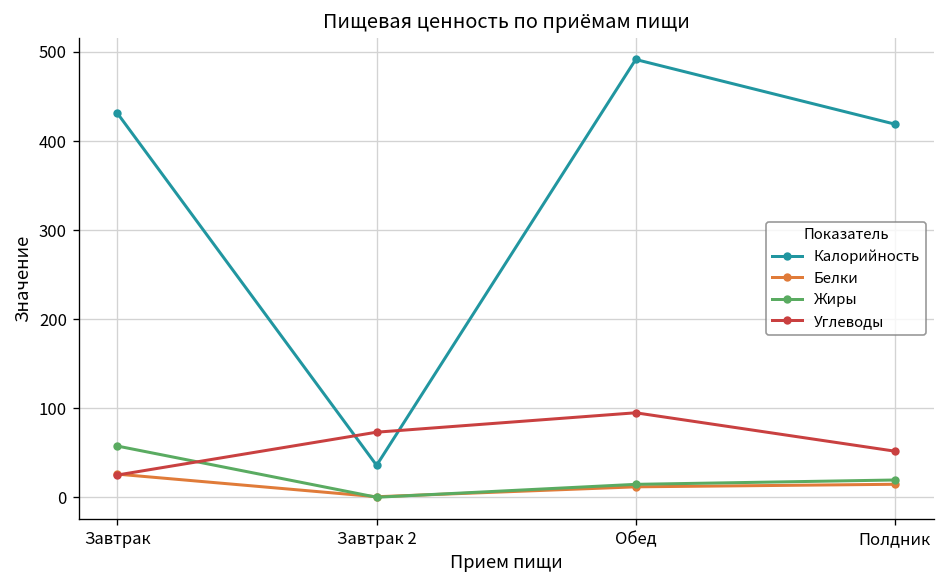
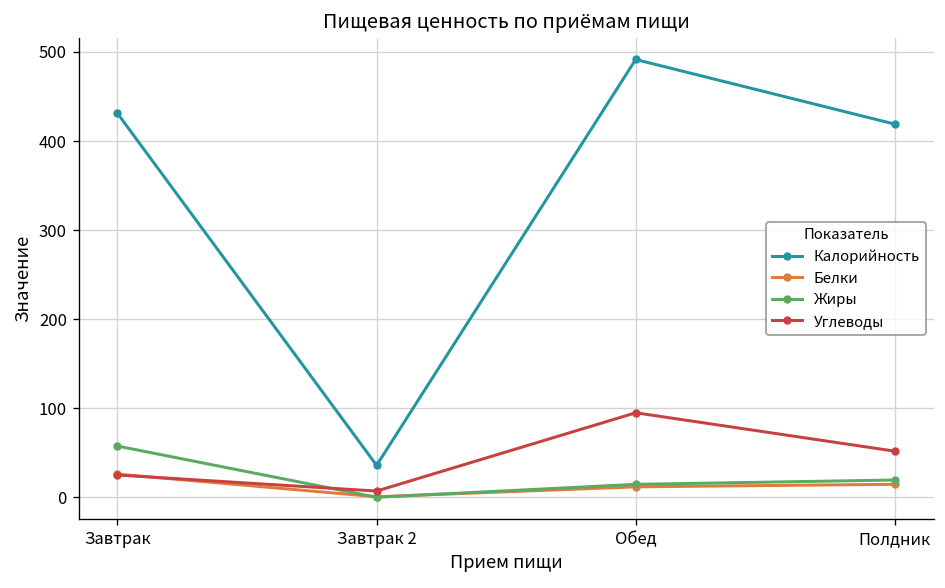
  {
    "Калорийность": {
      "Завтрак": 430,
      "Завтрак 2": 40,
      "Обед": 490,
      "Полдник": 420
    },
    "Белки": {
      "Полдник": 10
    },
    "Жиры": {
      "Завтрак": 60,
      "Полдник": 20
    },
    "Углеводы": {
-     "Завтрак 2": 70,
+     "Завтрак 2": 10,
      "Обед": 100,
      "Полдник": 50
    }
  }
